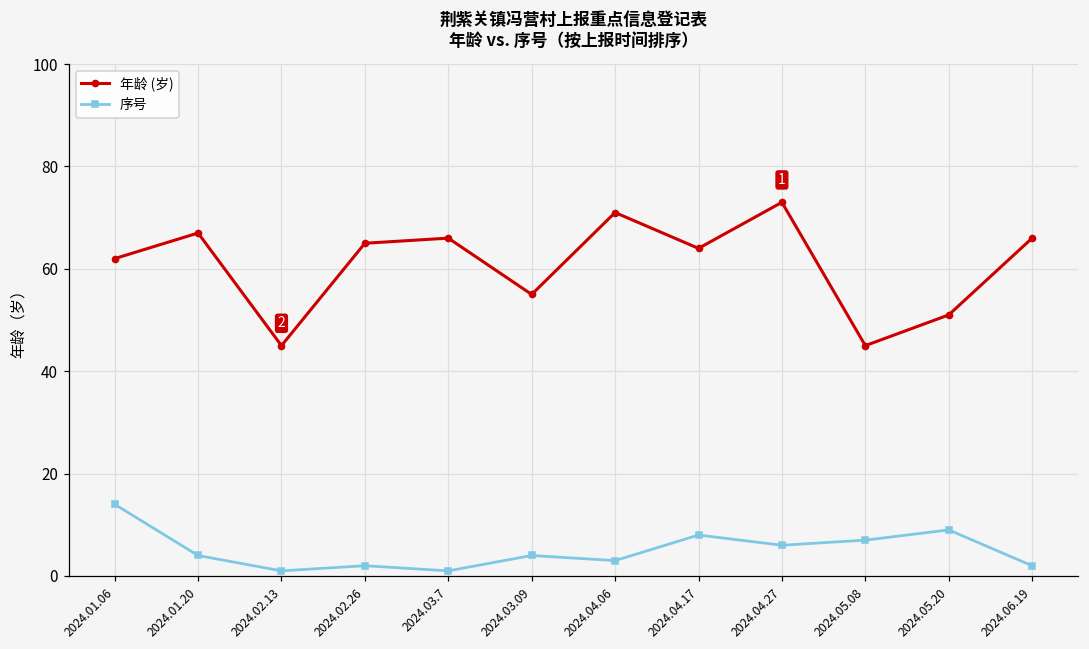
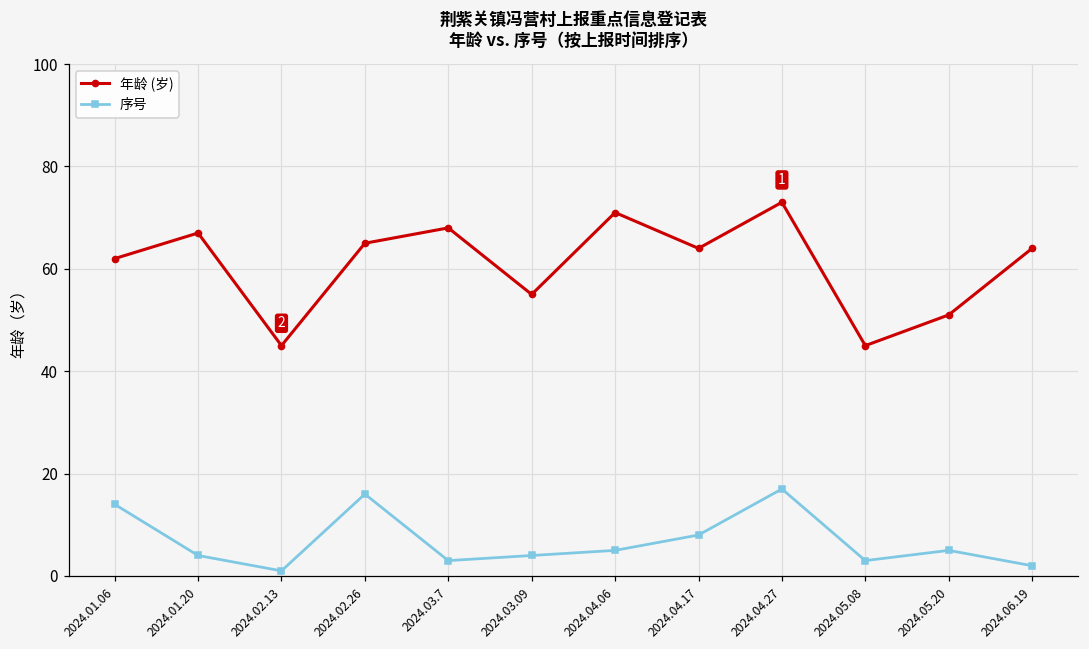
  {
    "年龄 (岁)": {
      "2024.01.06": 62,
      "2024.01.20": 67,
      "2024.02.26": 65,
-     "2024.03.7": 66,
+     "2024.03.7": 68,
      "2024.03.09": 55,
      "2024.04.06": 71,
      "2024.04.17": 64,
      "2024.05.08": 45,
      "2024.05.20": 51,
-     "2024.06.19": 66
+     "2024.06.19": 64
    },
    "序号": {
      "2024.01.06": 14,
      "2024.01.20": 4,
      "2024.02.13": 1,
-     "2024.02.26": 2,
-     "2024.03.7": 1,
+     "2024.02.26": 16,
+     "2024.03.7": 3,
      "2024.03.09": 4,
-     "2024.04.06": 3,
+     "2024.04.06": 5,
      "2024.04.17": 8,
-     "2024.04.27": 6,
-     "2024.05.08": 7,
-     "2024.05.20": 9,
+     "2024.04.27": 17,
+     "2024.05.08": 3,
+     "2024.05.20": 5,
      "2024.06.19": 2
    }
  }
